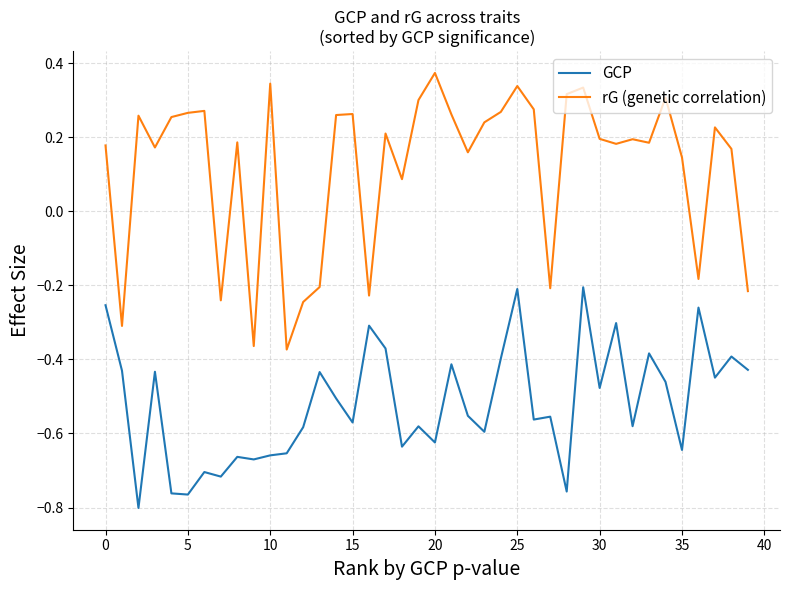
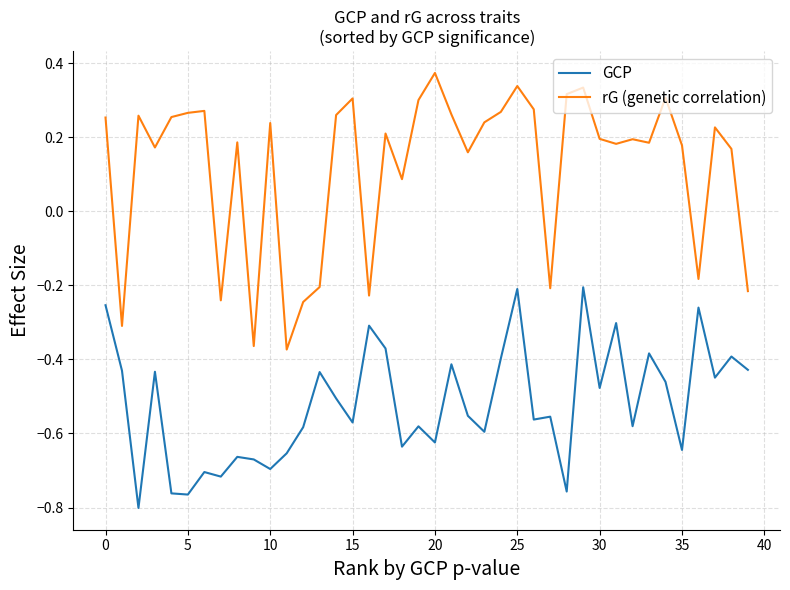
  {
    "GCP": {
      "0": -0.25,
      "5": -0.76,
-     "10": -0.66,
+     "10": -0.70,
      "15": -0.57,
      "20": -0.62,
      "25": -0.21,
      "30": -0.48,
      "35": -0.64
    },
    "rG (genetic correlation)": {
-     "0": 0.18,
+     "0": 0.25,
      "5": 0.27,
-     "10": 0.34,
-     "15": 0.26,
+     "10": 0.24,
+     "15": 0.30,
      "20": 0.37,
      "25": 0.34,
      "30": 0.20,
-     "35": 0.15
+     "35": 0.18
    }
  }
